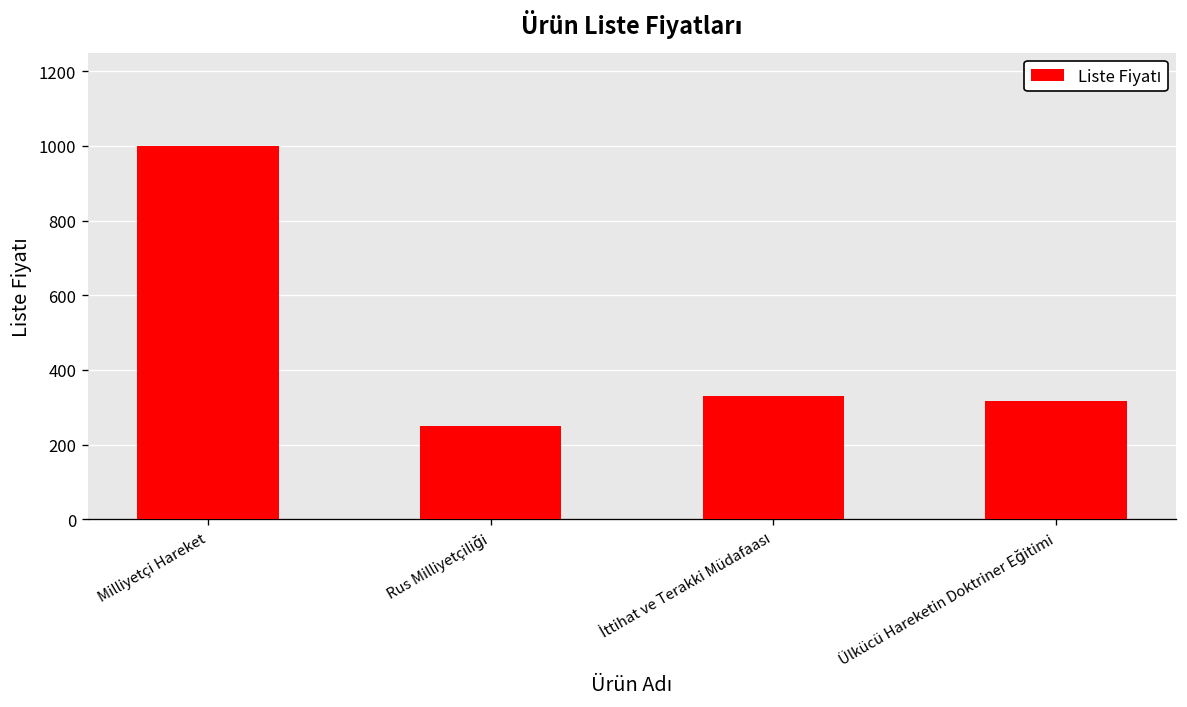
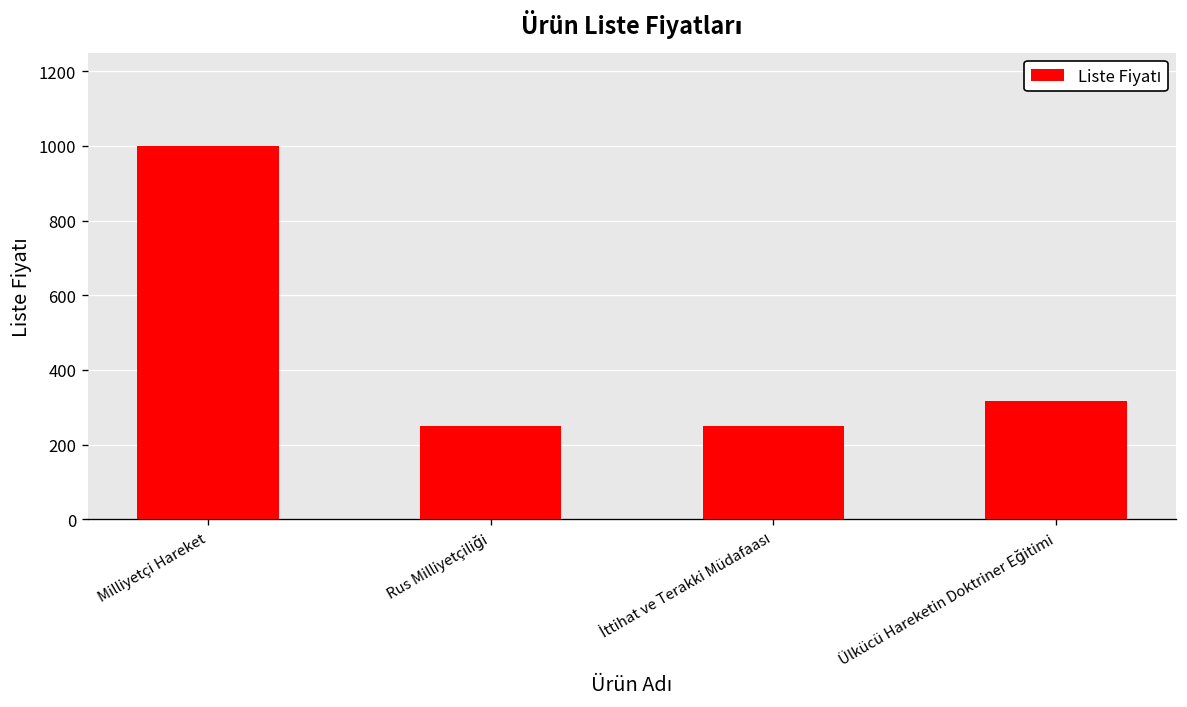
  {
    "Milliyetçi Hareket": 1000,
    "Rus Milliyetçiliği": 250,
-   "İttihat ve Terakki Müdafaası": 330,
+   "İttihat ve Terakki Müdafaası": 250,
    "Ülkücü Hareketin Doktriner Eğitimi": 320
  }
